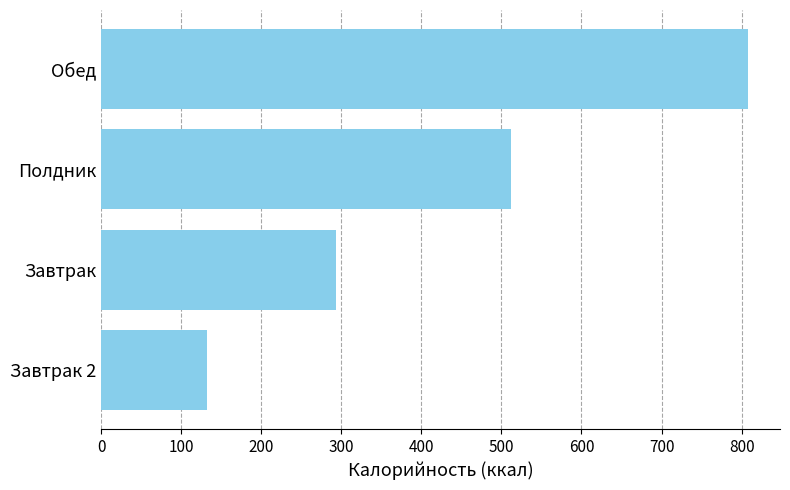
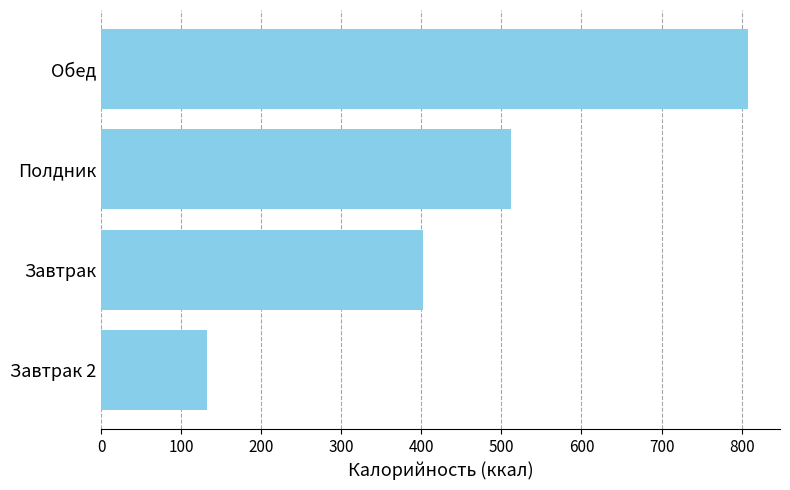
  {
    "Обед": 810,
    "Полдник": 510,
-   "Завтрак": 290,
+   "Завтрак": 400,
    "Завтрак 2": 130
  }
